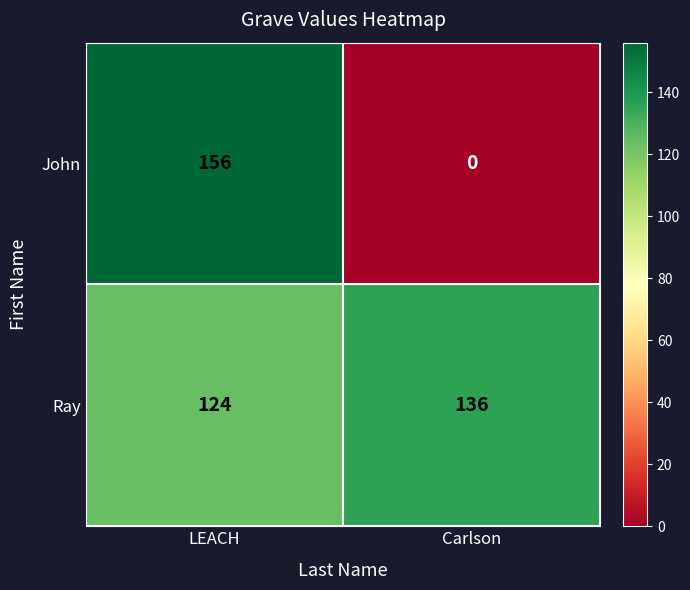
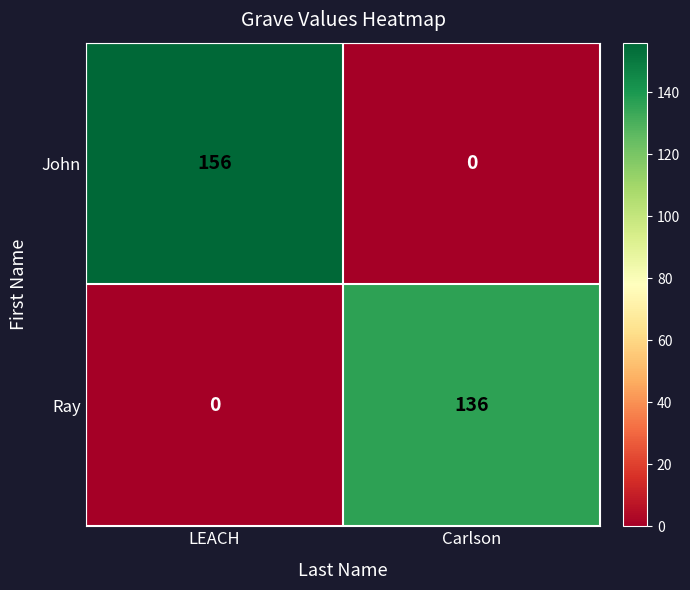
  {
    "John": {
      "LEACH": 156,
      "Carlson": 0
    },
    "Ray": {
-     "LEACH": 124,
+     "LEACH": 0,
      "Carlson": 136
    }
  }
